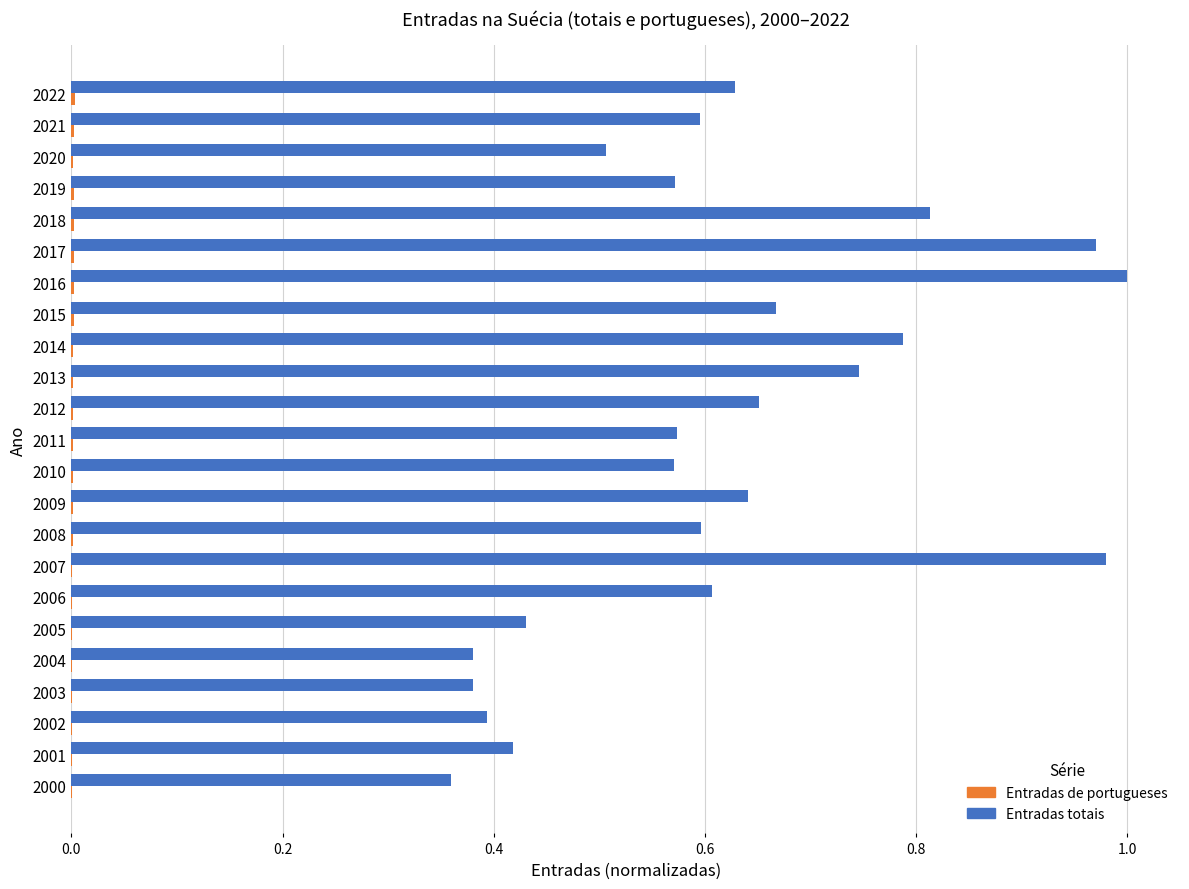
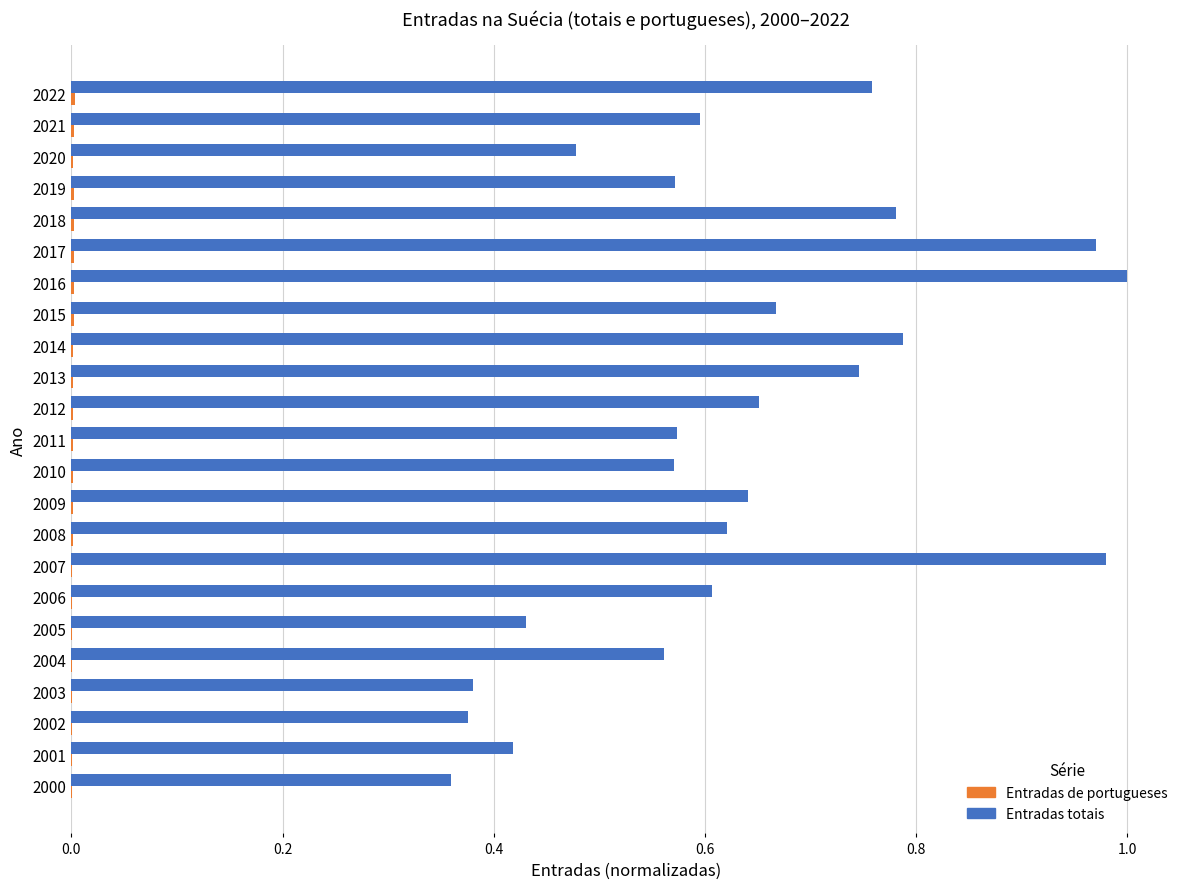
  {
    "Entradas totais": {
-     "2022": 0.628,
+     "2022": 0.759,
      "2021": 0.595,
-     "2020": 0.506,
+     "2020": 0.478,
      "2019": 0.571,
-     "2018": 0.813,
+     "2018": 0.781,
      "2017": 0.970,
      "2016": 1.000,
      "2015": 0.667,
      "2014": 0.788,
      "2013": 0.746,
      "2012": 0.652,
      "2011": 0.574,
      "2010": 0.571,
      "2009": 0.640,
-     "2008": 0.596,
+     "2008": 0.621,
      "2007": 0.980,
      "2006": 0.607,
      "2005": 0.431,
-     "2004": 0.381,
+     "2004": 0.561,
      "2003": 0.380,
-     "2002": 0.393,
+     "2002": 0.375,
      "2001": 0.418,
      "2000": 0.360
    },
    "Entradas de portugueses": {
      "2022": 0.003,
      "2021": 0.003,
      "2019": 0.002,
      "2018": 0.003,
      "2017": 0.002
    }
  }
